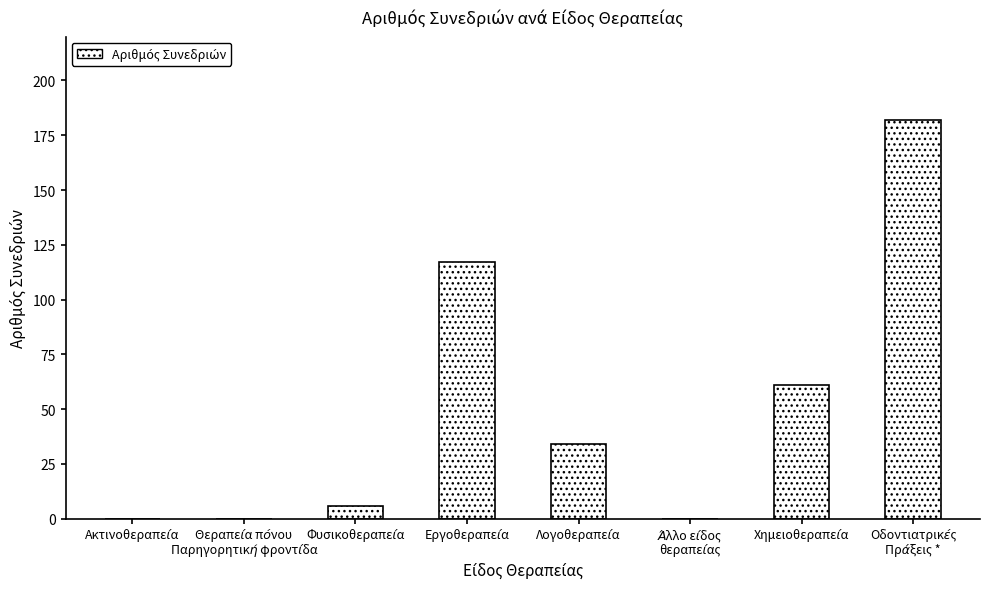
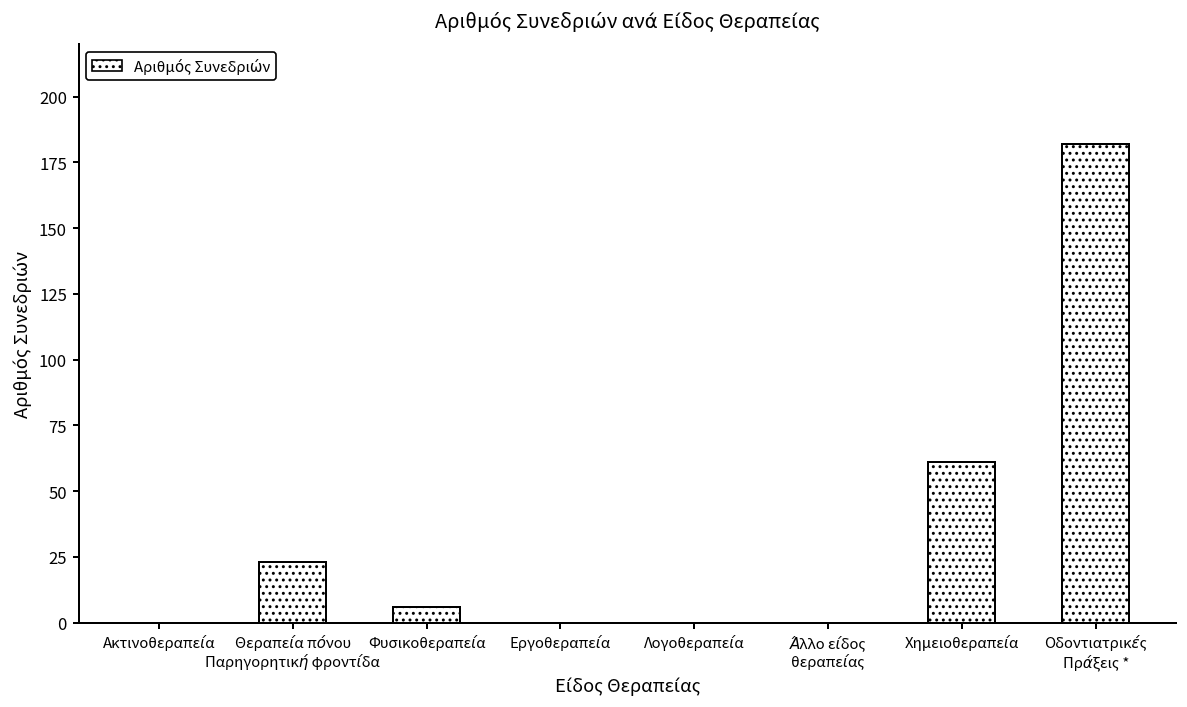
  {
    "Ακτινοθεραπεία": 0,
-   "Θεραπεία πόνου Παρηγορητική φροντίδα": 0,
+   "Θεραπεία πόνου Παρηγορητική φροντίδα": 23,
    "Φυσικοθεραπεία": 6,
-   "Εργοθεραπεία": 117,
-   "Λογοθεραπεία": 34,
+   "Εργοθεραπεία": 0,
+   "Λογοθεραπεία": 0,
    "Άλλο είδος θεραπείας": 0,
    "Χημειοθεραπεία": 61,
    "Οδοντιατρικές Πράξεις *": 182
  }
